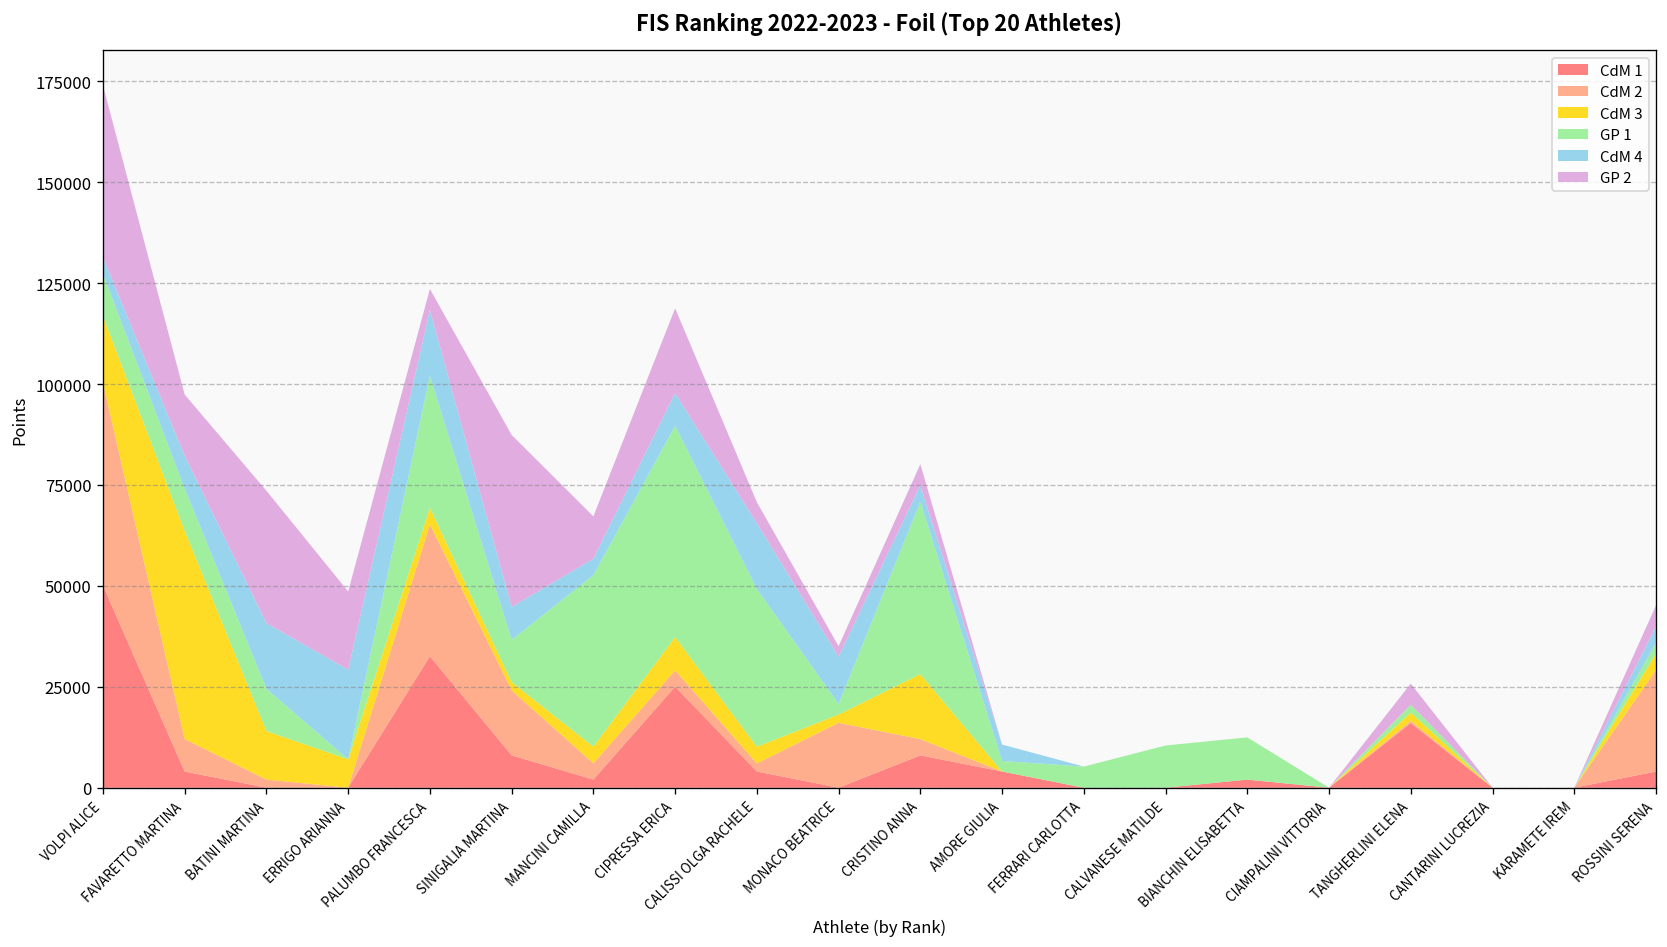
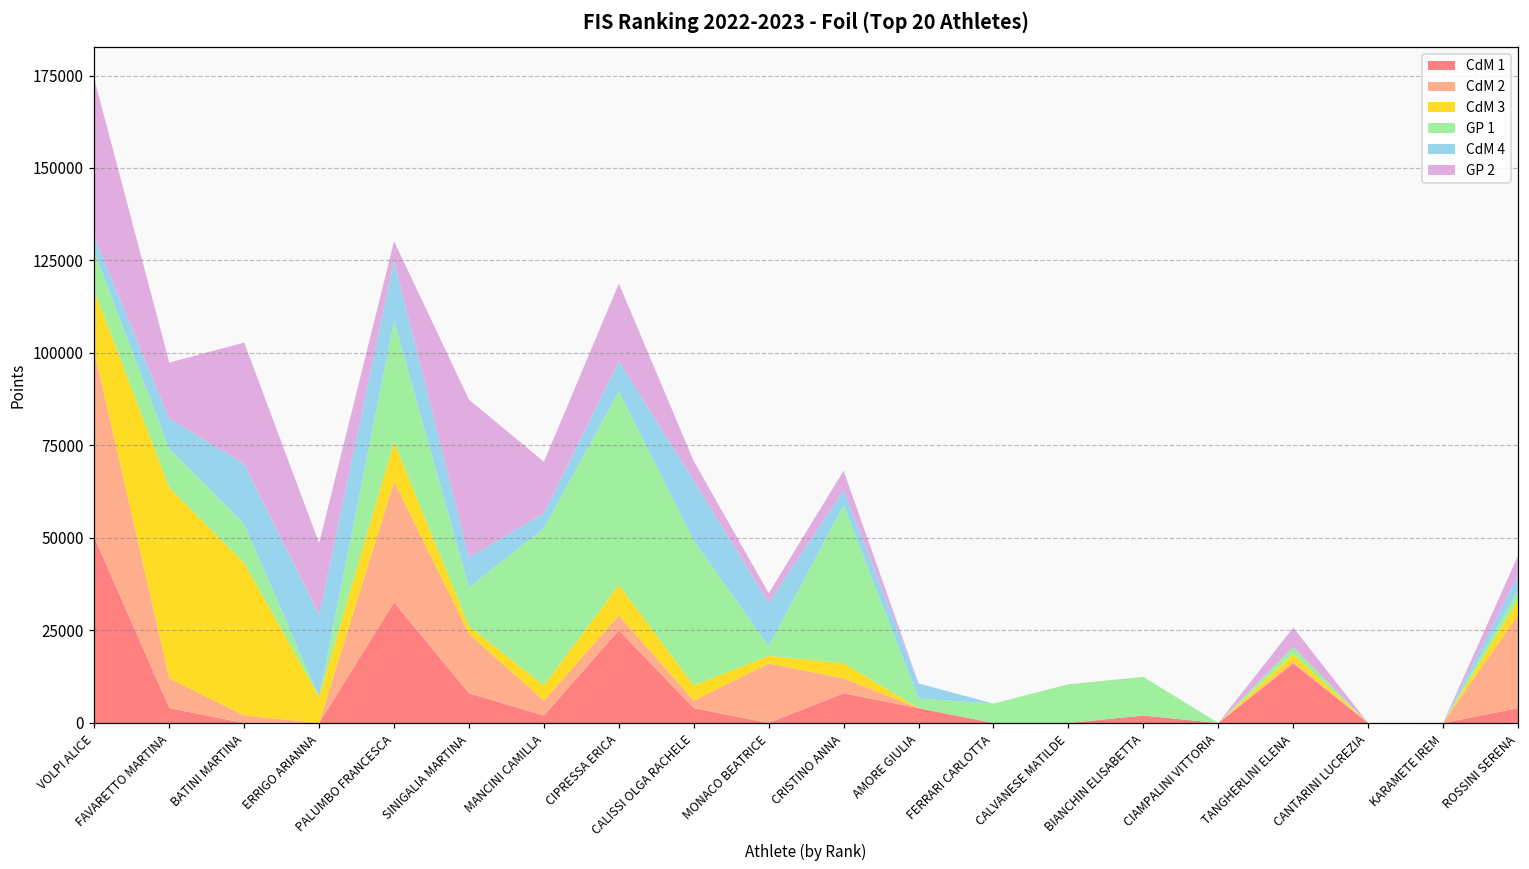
  {
    "CdM 3": {
      "VOLPI ALICE": 17000,
      "FAVARETTO MARTINA": 52000,
-     "BATINI MARTINA": 12000,
-     "PALUMBO FRANCESCA": 4000,
+     "BATINI MARTINA": 41000,
+     "PALUMBO FRANCESCA": 11000,
      "SINIGALIA MARTINA": 2000,
      "MANCINI CAMILLA": 4000,
      "CIPRESSA ERICA": 8000,
      "CALISSI OLGA RACHELE": 4000,
      "MONACO BEATRICE": 2000,
-     "CRISTINO ANNA": 16000,
+     "CRISTINO ANNA": 4000,
      "TANGHERLINI ELENA": 2000,
      "ROSSINI SERENA": 4000
    },
    "GP 1": {
      "VOLPI ALICE": 10000,
      "FAVARETTO MARTINA": 10000,
      "BATINI MARTINA": 10000,
      "PALUMBO FRANCESCA": 33000,
      "SINIGALIA MARTINA": 10000,
      "MANCINI CAMILLA": 43000,
      "CIPRESSA ERICA": 52000,
      "CALISSI OLGA RACHELE": 39000,
      "MONACO BEATRICE": 3000,
      "CRISTINO ANNA": 43000,
      "AMORE GIULIA": 3000,
      "ROSSINI SERENA": 3000
    },
    "CdM 4": {
      "VOLPI ALICE": 4000,
      "FAVARETTO MARTINA": 8000,
      "BATINI MARTINA": 16000,
      "ERRIGO ARIANNA": 22000,
      "PALUMBO FRANCESCA": 16000,
      "SINIGALIA MARTINA": 8000,
      "MANCINI CAMILLA": 4000,
      "CIPRESSA ERICA": 8000,
      "CALISSI OLGA RACHELE": 16000,
      "MONACO BEATRICE": 12000,
      "CRISTINO ANNA": 4000,
      "ROSSINI SERENA": 4000
    },
    "GP 2": {
      "VOLPI ALICE": 43000,
      "FAVARETTO MARTINA": 15000,
      "BATINI MARTINA": 33000,
      "ERRIGO ARIANNA": 19000,
      "PALUMBO FRANCESCA": 5000,
      "SINIGALIA MARTINA": 43000,
-     "MANCINI CAMILLA": 10000,
+     "MANCINI CAMILLA": 14000,
      "CIPRESSA ERICA": 21000,
      "CALISSI OLGA RACHELE": 5000,
      "MONACO BEATRICE": 3000,
      "CRISTINO ANNA": 5000,
      "TANGHERLINI ELENA": 5000,
      "ROSSINI SERENA": 5000
    }
  }
